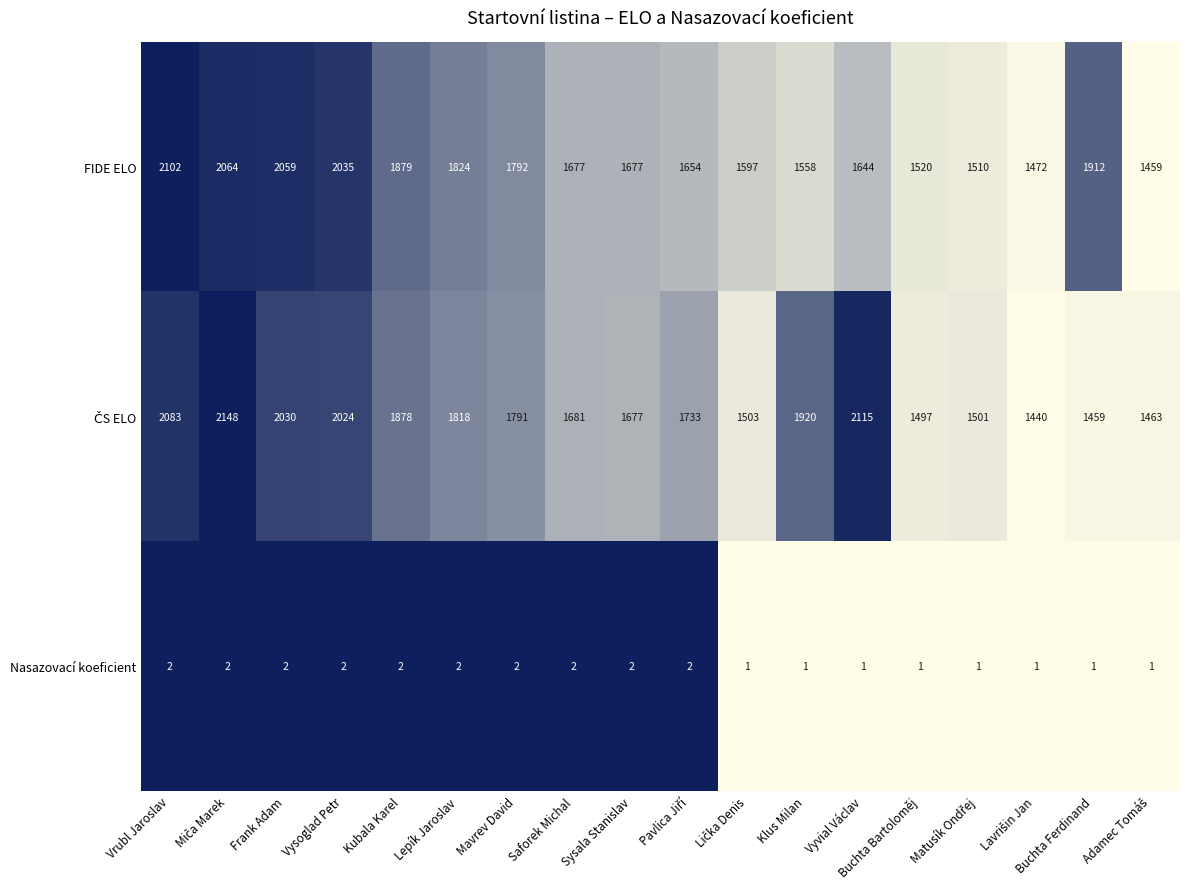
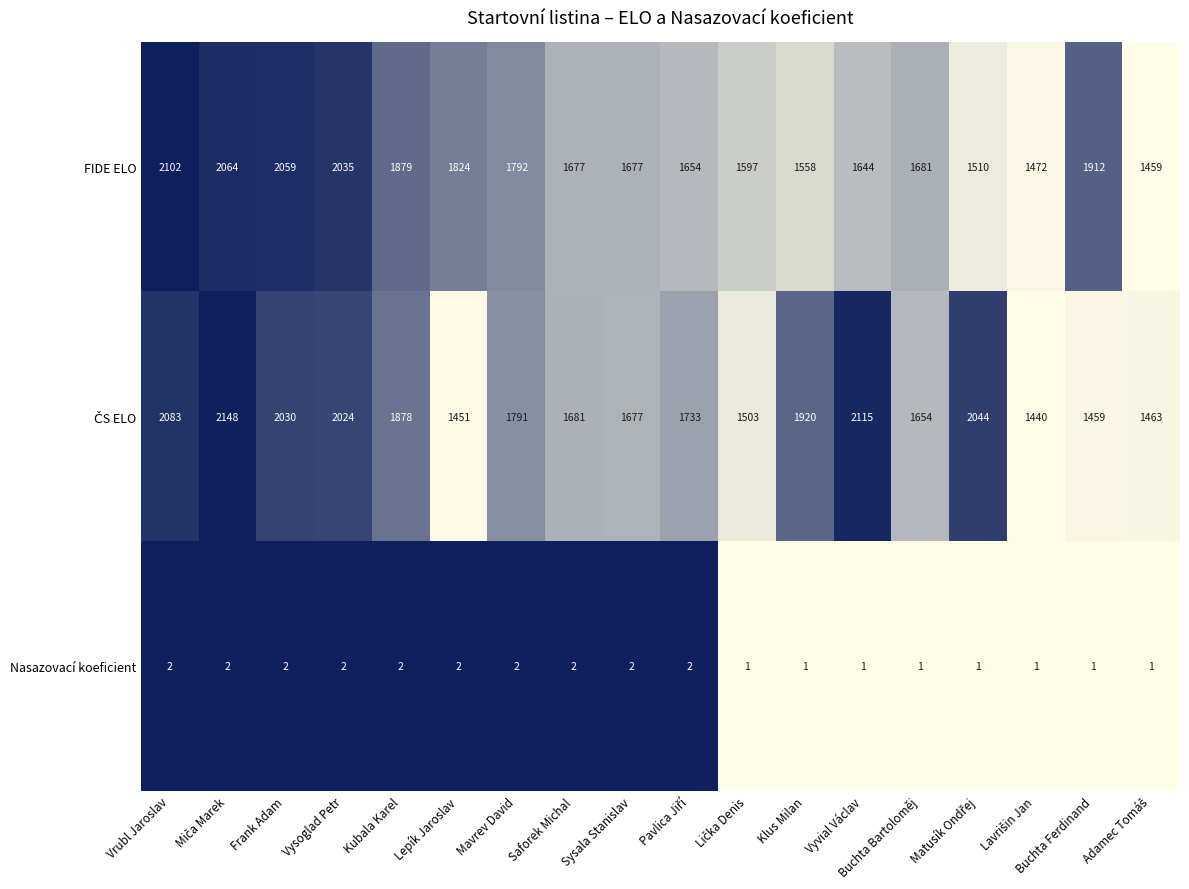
  {
    "FIDE ELO": {
      "Vrubl Jaroslav": 2102,
      "Miča Marek": 2064,
      "Frank Adam": 2059,
      "Vysoglad Petr": 2035,
      "Kubala Karel": 1879,
      "Lepík Jaroslav": 1824,
      "Mavrev David": 1792,
      "Saforek Michal": 1677,
      "Sysala Stanislav": 1677,
      "Pavlica Jiří": 1654,
      "Lička Denis": 1597,
      "Klus Milan": 1558,
      "Vyvial Václav": 1644,
-     "Buchta Bartoloměj": 1520,
+     "Buchta Bartoloměj": 1681,
      "Matusík Ondřej": 1510,
      "Lavrišin Jan": 1472,
      "Buchta Ferdinand": 1912,
      "Adamec Tomáš": 1459
    },
    "ČS ELO": {
      "Vrubl Jaroslav": 2083,
      "Miča Marek": 2148,
      "Frank Adam": 2030,
      "Vysoglad Petr": 2024,
      "Kubala Karel": 1878,
-     "Lepík Jaroslav": 1818,
+     "Lepík Jaroslav": 1451,
      "Mavrev David": 1791,
      "Saforek Michal": 1681,
      "Sysala Stanislav": 1677,
      "Pavlica Jiří": 1733,
      "Lička Denis": 1503,
      "Klus Milan": 1920,
      "Vyvial Václav": 2115,
-     "Buchta Bartoloměj": 1497,
-     "Matusík Ondřej": 1501,
+     "Buchta Bartoloměj": 1654,
+     "Matusík Ondřej": 2044,
      "Lavrišin Jan": 1440,
      "Buchta Ferdinand": 1459,
      "Adamec Tomáš": 1463
    },
    "Nasazovací koeficient": {
      "Vrubl Jaroslav": 2,
      "Miča Marek": 2,
      "Frank Adam": 2,
      "Vysoglad Petr": 2,
      "Kubala Karel": 2,
      "Lepík Jaroslav": 2,
      "Mavrev David": 2,
      "Saforek Michal": 2,
      "Sysala Stanislav": 2,
      "Pavlica Jiří": 2,
      "Lička Denis": 1,
      "Klus Milan": 1,
      "Vyvial Václav": 1,
      "Buchta Bartoloměj": 1,
      "Matusík Ondřej": 1,
      "Lavrišin Jan": 1,
      "Buchta Ferdinand": 1,
      "Adamec Tomáš": 1
    }
  }
